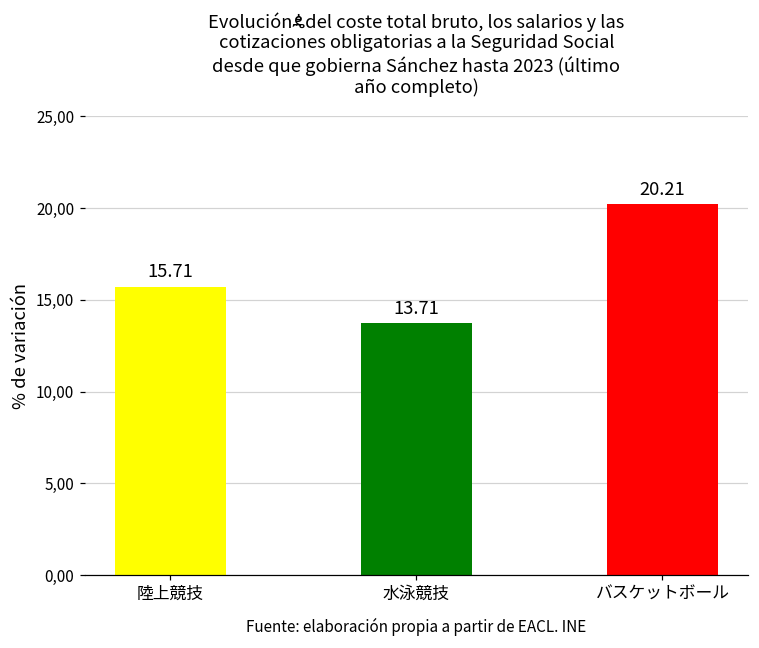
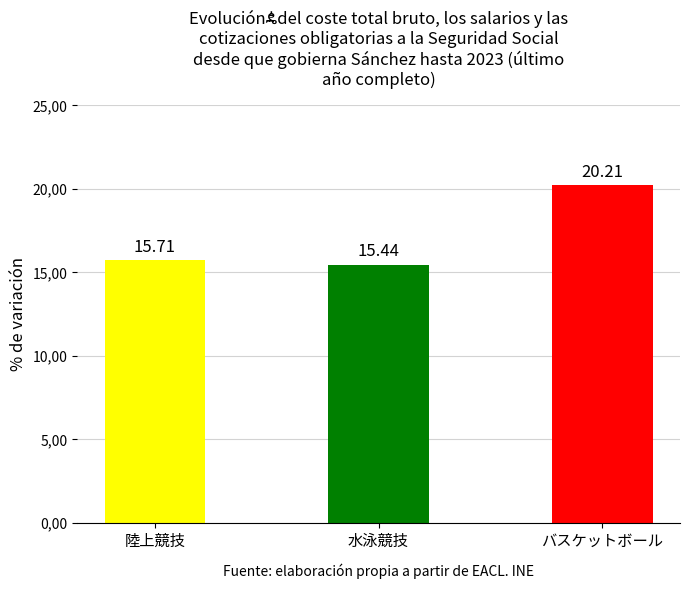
  {
    "陸上競技": 15.71,
-   "水泳競技": 13.71,
+   "水泳競技": 15.44,
    "バスケットボール": 20.21
  }
